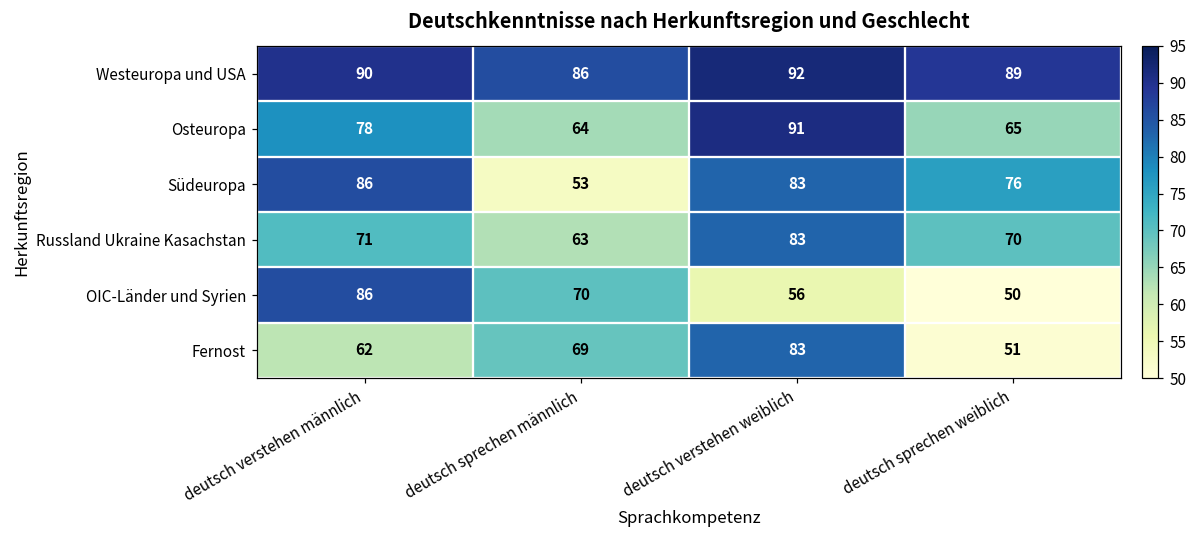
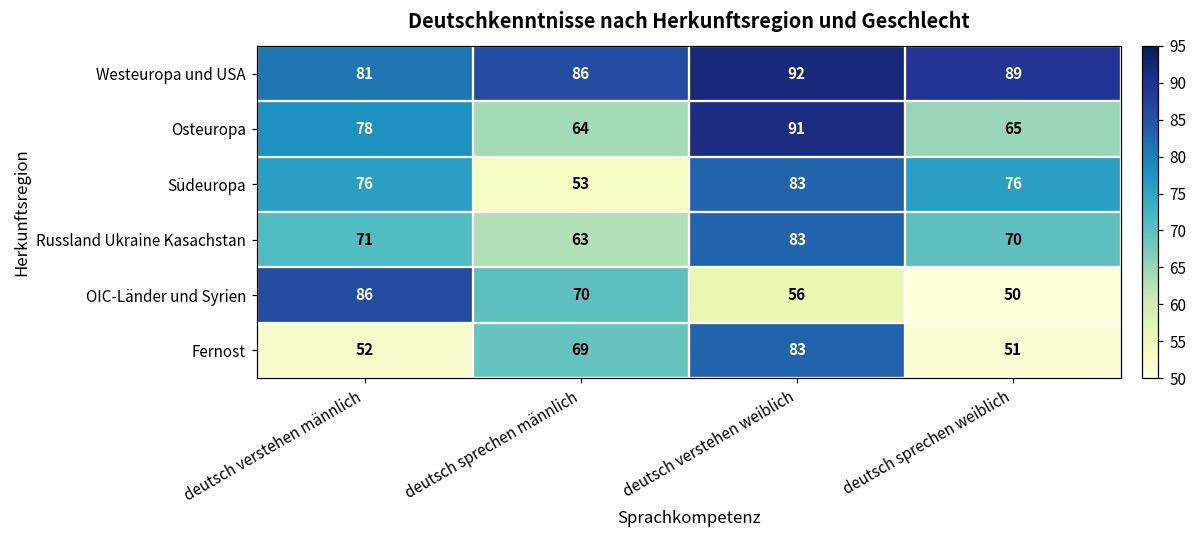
  {
    "Westeuropa und USA": {
-     "deutsch verstehen männlich": 90,
+     "deutsch verstehen männlich": 81,
      "deutsch sprechen männlich": 86,
      "deutsch verstehen weiblich": 92,
      "deutsch sprechen weiblich": 89
    },
    "Osteuropa": {
      "deutsch verstehen männlich": 78,
      "deutsch sprechen männlich": 64,
      "deutsch verstehen weiblich": 91,
      "deutsch sprechen weiblich": 65
    },
    "Südeuropa": {
-     "deutsch verstehen männlich": 86,
+     "deutsch verstehen männlich": 76,
      "deutsch sprechen männlich": 53,
      "deutsch verstehen weiblich": 83,
      "deutsch sprechen weiblich": 76
    },
    "Russland Ukraine Kasachstan": {
      "deutsch verstehen männlich": 71,
      "deutsch sprechen männlich": 63,
      "deutsch verstehen weiblich": 83,
      "deutsch sprechen weiblich": 70
    },
    "OIC-Länder und Syrien": {
      "deutsch verstehen männlich": 86,
      "deutsch sprechen männlich": 70,
      "deutsch verstehen weiblich": 56,
      "deutsch sprechen weiblich": 50
    },
    "Fernost": {
-     "deutsch verstehen männlich": 62,
+     "deutsch verstehen männlich": 52,
      "deutsch sprechen männlich": 69,
      "deutsch verstehen weiblich": 83,
      "deutsch sprechen weiblich": 51
    }
  }
